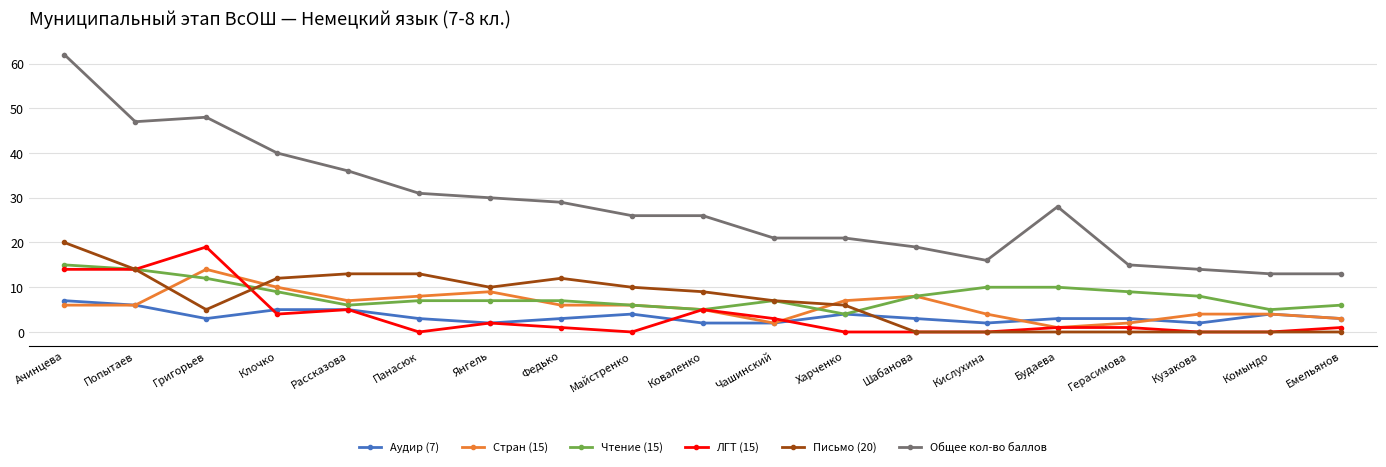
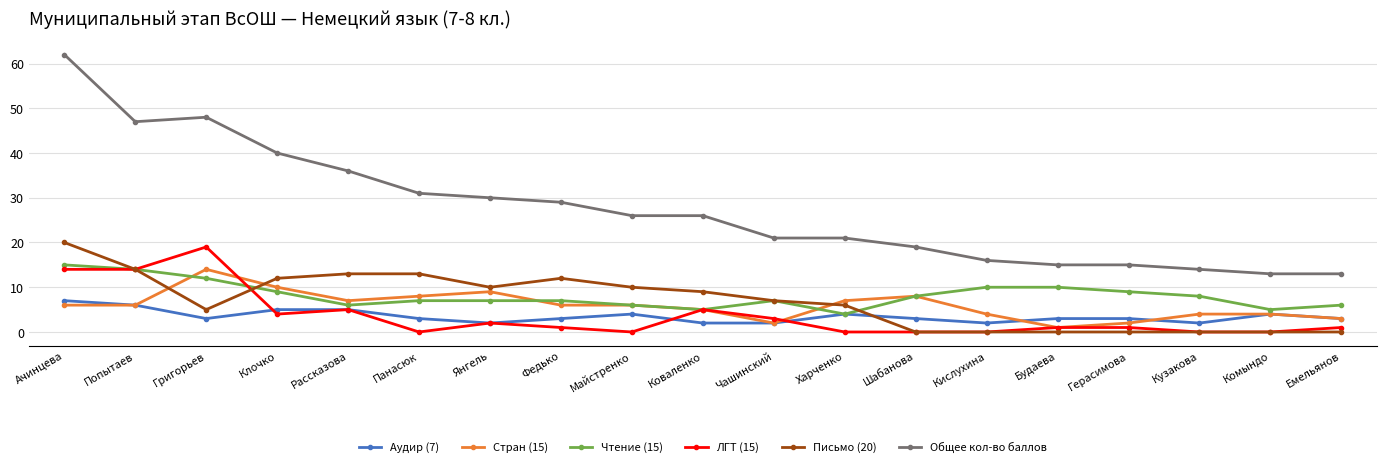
  {
    "Аудир (7)": {
      "Ачинцева": 7,
      "Григорьев": 3,
      "Клочко": 5,
      "Панасюк": 3,
      "Федько": 3,
      "Майстренко": 4,
      "Коваленко": 2,
      "Шабанова": 3,
      "Кислухина": 2,
      "Будаева": 3,
      "Герасимова": 3,
      "Кузакова": 2
    },
    "Стран (15)": {
      "Ачинцева": 6,
      "Григорьев": 14,
      "Клочко": 10,
      "Рассказова": 7,
      "Панасюк": 8,
      "Янгель": 9,
      "Федько": 6,
      "Харченко": 7,
      "Кислухина": 4,
      "Герасимова": 2,
      "Кузакова": 4
    },
    "Чтение (15)": {
      "Ачинцева": 15,
      "Григорьев": 12,
      "Клочко": 9,
      "Рассказова": 6,
      "Панасюк": 7,
      "Янгель": 7,
      "Федько": 7,
      "Кислухина": 10,
      "Будаева": 10,
      "Герасимова": 9,
      "Кузакова": 8,
      "Комындо": 5,
      "Емельянов": 6
    },
    "ЛГТ (15)": {
      "Ачинцева": 14,
      "Григорьев": 19,
      "Клочко": 4,
      "Панасюк": 0,
      "Федько": 1,
      "Майстренко": 0,
      "Чашинский": 3,
      "Харченко": 0,
      "Герасимова": 1,
      "Емельянов": 1
    },
    "Письмо (20)": {
      "Ачинцева": 20,
      "Григорьев": 5,
      "Клочко": 12,
      "Рассказова": 13,
      "Панасюк": 13,
      "Янгель": 10,
      "Федько": 12,
      "Майстренко": 10,
      "Коваленко": 9,
      "Харченко": 6,
      "Будаева": 0,
      "Герасимова": 0,
      "Емельянов": 0
    },
    "Общее кол-во баллов": {
      "Ачинцева": 62,
      "Попытаев": 47,
      "Григорьев": 48,
      "Клочко": 40,
      "Рассказова": 36,
      "Панасюк": 31,
      "Янгель": 30,
      "Федько": 29,
      "Майстренко": 26,
      "Коваленко": 26,
      "Чашинский": 21,
      "Харченко": 21,
      "Шабанова": 19,
      "Кислухина": 16,
-     "Будаева": 28,
+     "Будаева": 15,
      "Герасимова": 15,
      "Кузакова": 14,
      "Комындо": 13,
      "Емельянов": 13
    }
  }
